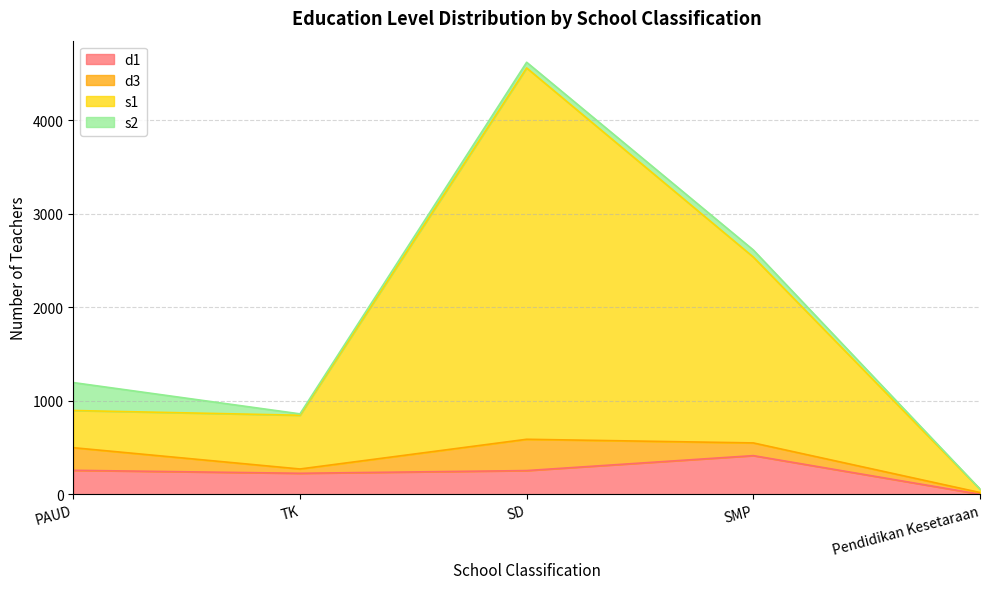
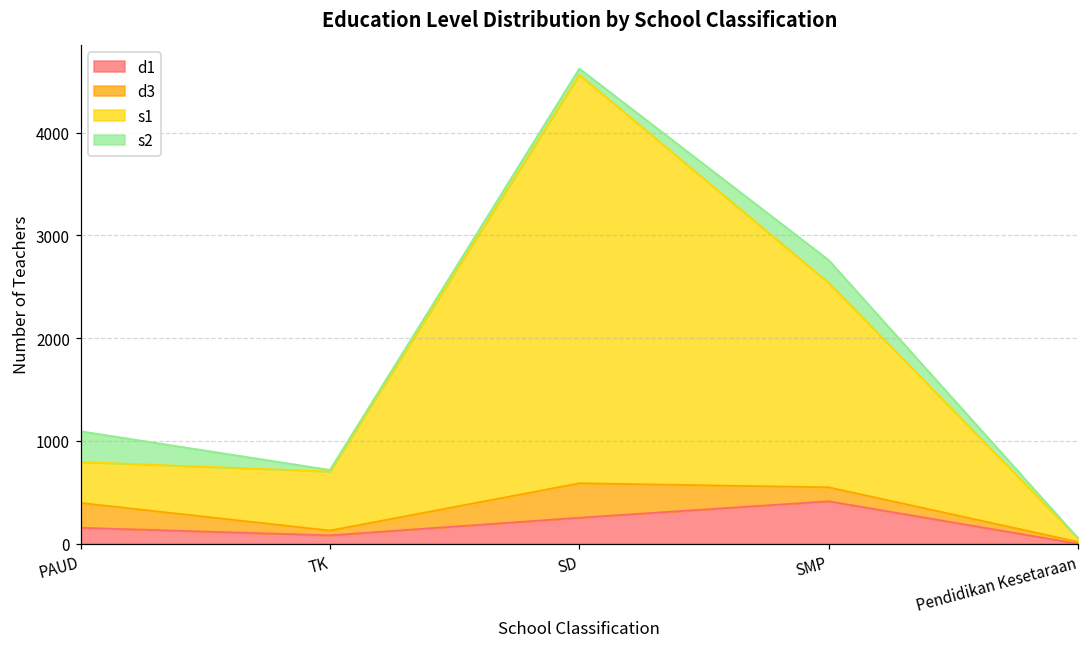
  {
    "d1": {
-     "PAUD": 300,
-     "TK": 200,
+     "PAUD": 200,
+     "TK": 100,
      "SD": 300,
      "SMP": 400
    },
    "s2": {
      "PAUD": 300,
      "SD": 100,
-     "SMP": 100
+     "SMP": 200
    }
  }
